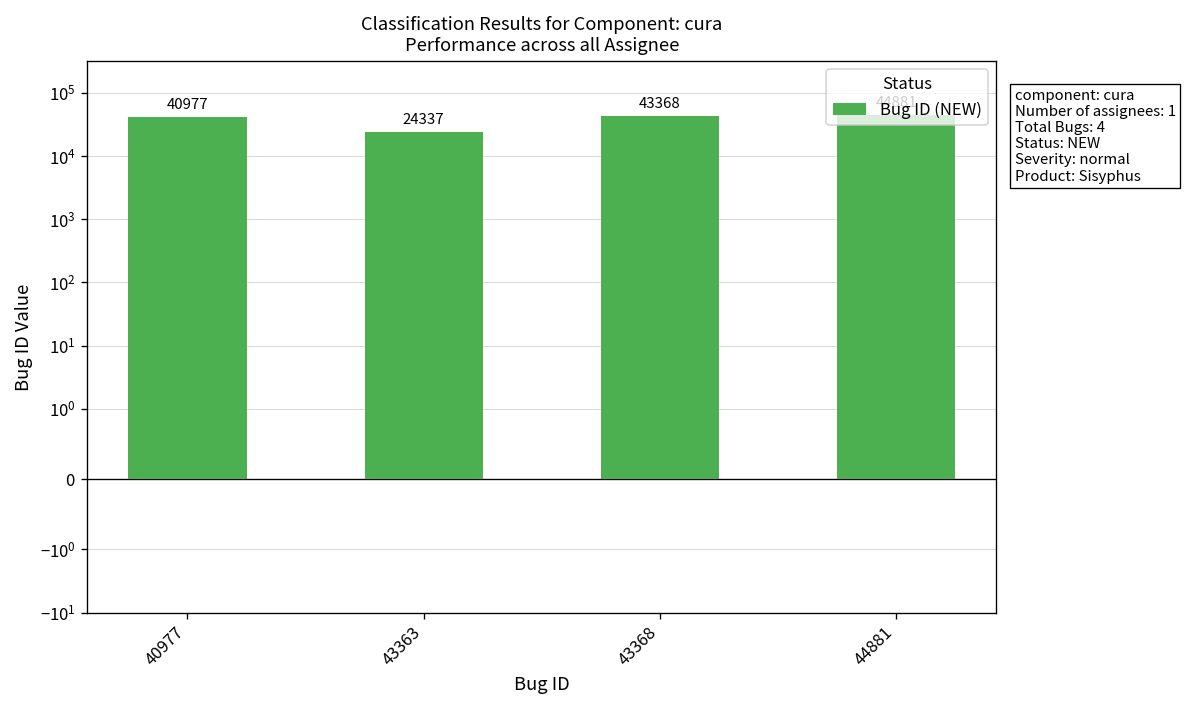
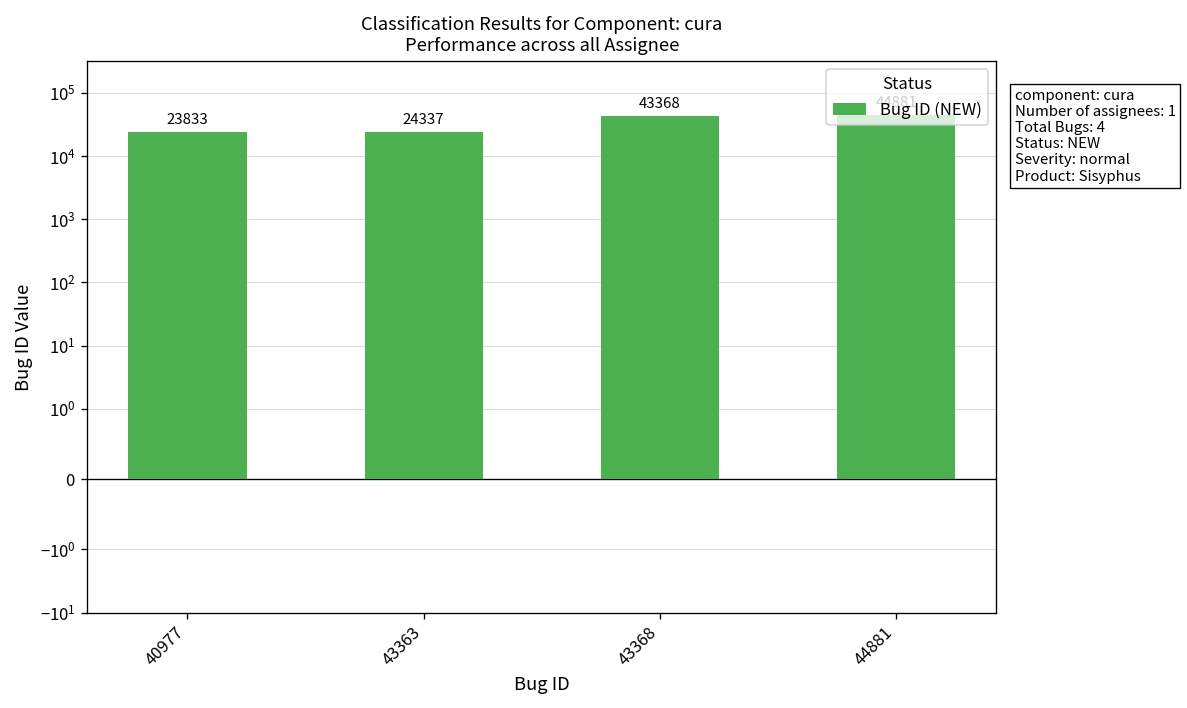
  {
-   "40977": 40977,
+   "40977": 23833,
    "43363": 24337,
    "43368": 43368
  }
